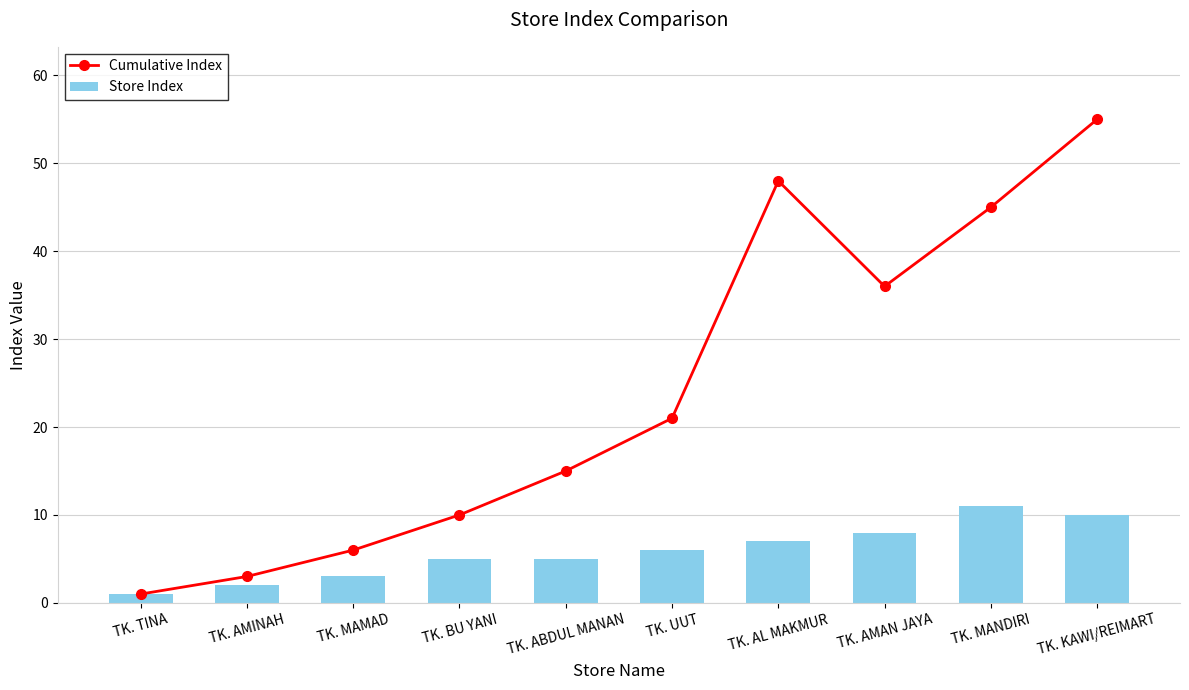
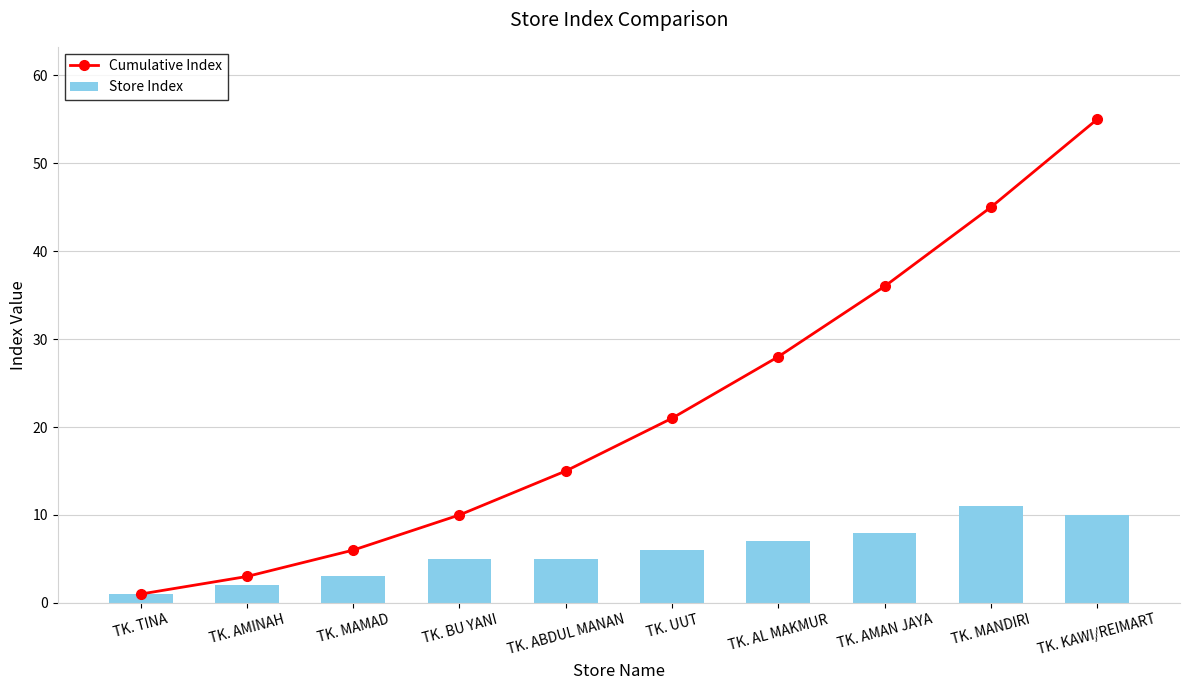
  {
    "Cumulative Index": {
      "TK. TINA": 1,
      "TK. AMINAH": 3,
      "TK. MAMAD": 6,
      "TK. BU YANI": 10,
      "TK. ABDUL MANAN": 15,
      "TK. UUT": 21,
-     "TK. AL MAKMUR": 48,
+     "TK. AL MAKMUR": 28,
      "TK. AMAN JAYA": 36,
      "TK. MANDIRI": 45,
      "TK. KAWI/REIMART": 55
    },
    "Store Index": {
      "TK. TINA": 1,
      "TK. AMINAH": 2,
      "TK. MAMAD": 3,
      "TK. BU YANI": 5,
      "TK. ABDUL MANAN": 5,
      "TK. UUT": 6,
      "TK. AL MAKMUR": 7,
      "TK. AMAN JAYA": 8,
      "TK. MANDIRI": 11,
      "TK. KAWI/REIMART": 10
    }
  }
